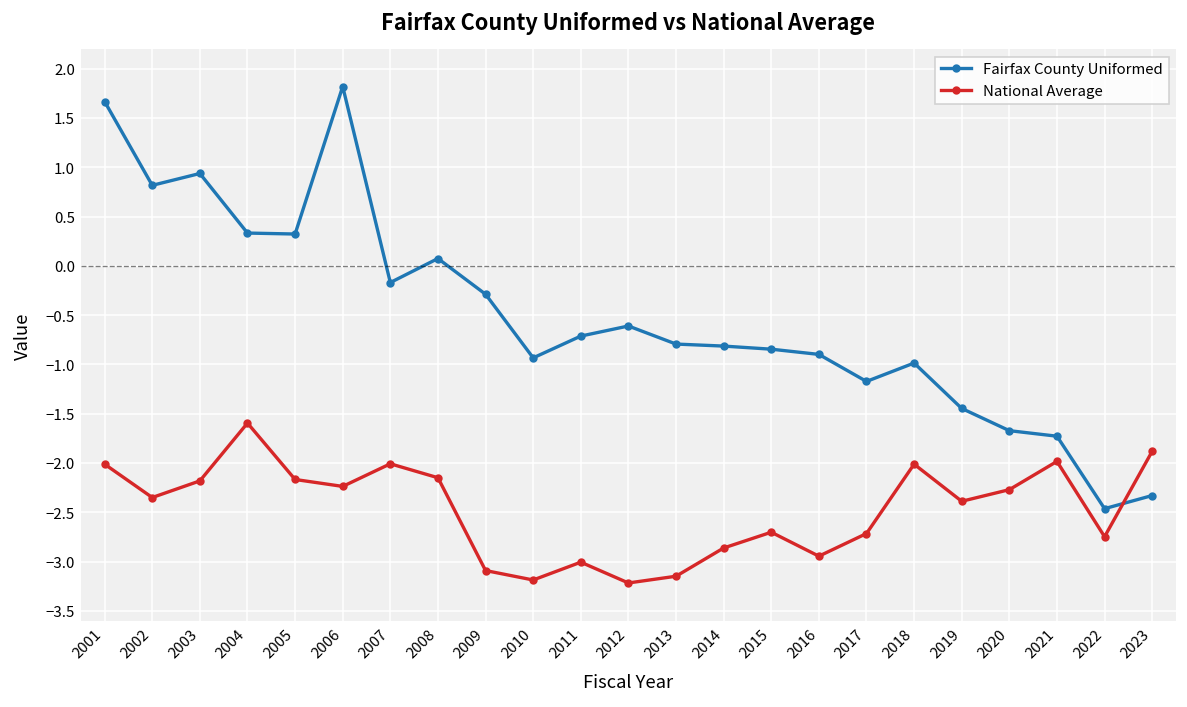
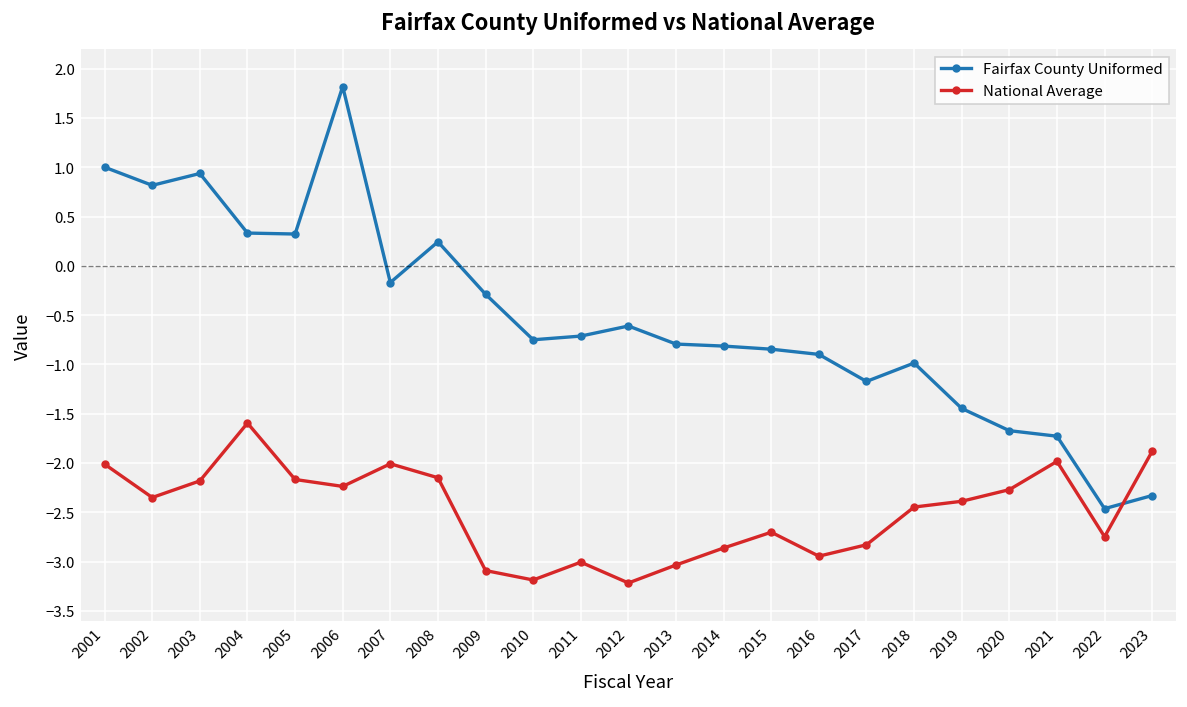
  {
    "Fairfax County Uniformed": {
-     "2001": 1.7,
+     "2001": 1.0,
      "2002": 0.8,
      "2003": 0.9,
      "2004": 0.3,
      "2005": 0.3,
      "2006": 1.8,
      "2007": -0.2,
-     "2008": 0.1,
+     "2008": 0.2,
      "2009": -0.3,
-     "2010": -0.9,
+     "2010": -0.8,
      "2011": -0.7,
      "2012": -0.6,
      "2013": -0.8,
      "2014": -0.8,
      "2015": -0.8,
      "2016": -0.9,
      "2017": -1.2,
      "2018": -1.0,
      "2019": -1.4,
      "2020": -1.7,
      "2021": -1.7,
      "2022": -2.5,
      "2023": -2.3
    },
    "National Average": {
      "2001": -2.0,
      "2002": -2.4,
      "2003": -2.2,
      "2004": -1.6,
      "2005": -2.2,
      "2006": -2.2,
      "2007": -2.0,
      "2008": -2.1,
      "2009": -3.1,
      "2010": -3.2,
      "2011": -3.0,
      "2012": -3.2,
-     "2013": -3.1,
+     "2013": -3.0,
      "2014": -2.9,
      "2015": -2.7,
      "2016": -2.9,
-     "2017": -2.7,
-     "2018": -2.0,
+     "2017": -2.8,
+     "2018": -2.4,
      "2019": -2.4,
      "2020": -2.3,
      "2021": -2.0,
      "2022": -2.7,
      "2023": -1.9
    }
  }
